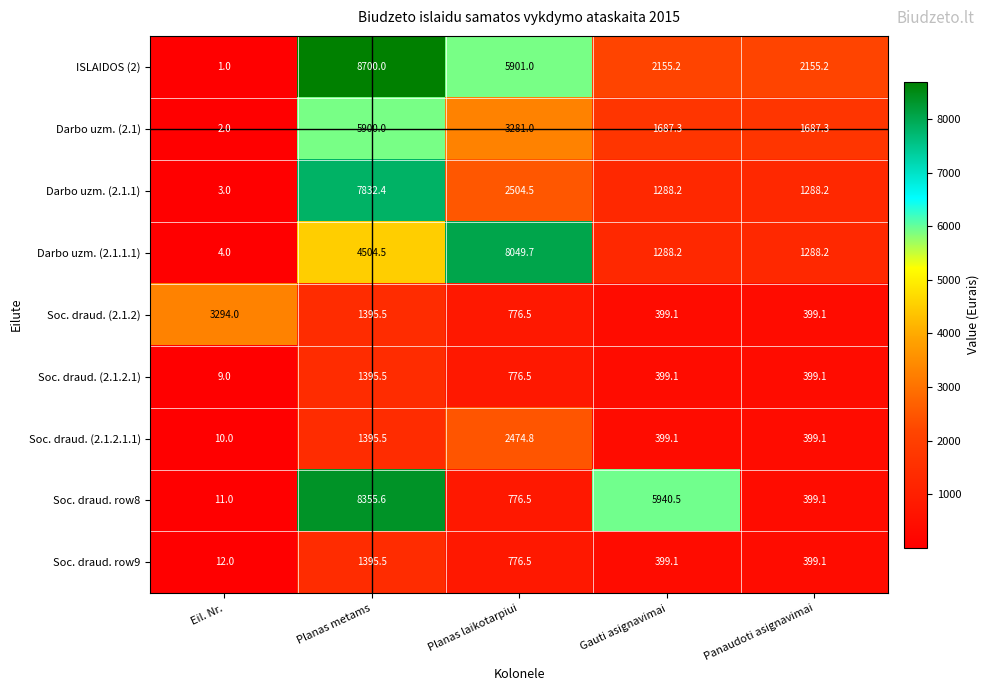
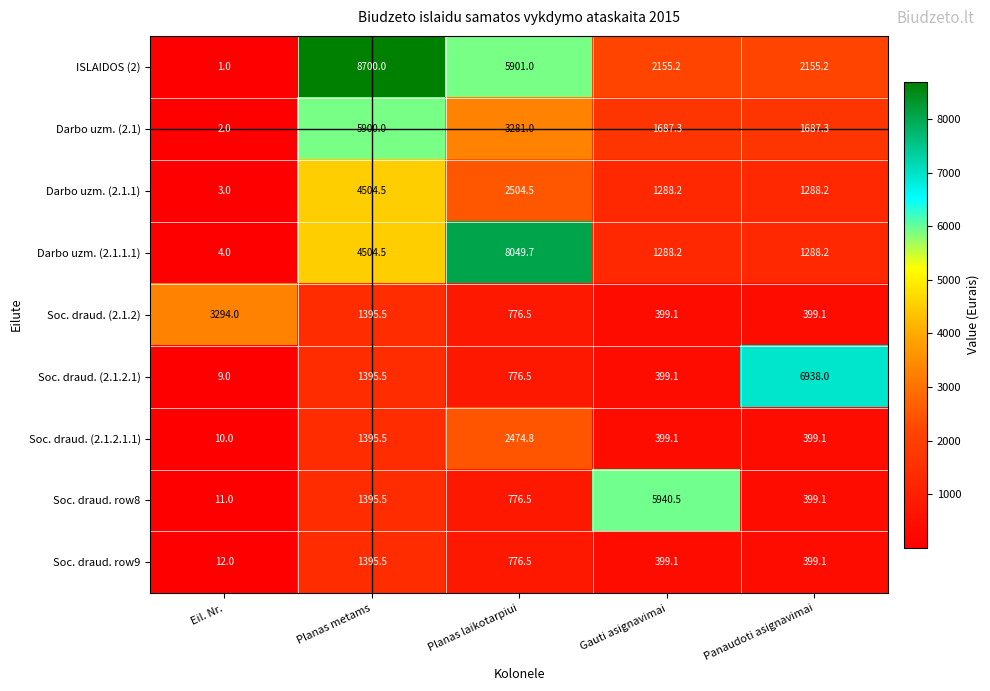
  {
    "ISLAIDOS (2)": {
      "Eil. Nr.": 1.0,
      "Planas metams": 8700.0,
      "Planas laikotarpiui": 5901.0,
      "Gauti asignavimai": 2155.2,
      "Panaudoti asignavimai": 2155.2
    },
    "Darbo uzm. (2.1)": {
      "Eil. Nr.": 2.0,
      "Planas metams": 5900.0,
      "Planas laikotarpiui": 3281.0,
      "Gauti asignavimai": 1687.3,
      "Panaudoti asignavimai": 1687.3
    },
    "Darbo uzm. (2.1.1)": {
      "Eil. Nr.": 3.0,
-     "Planas metams": 7832.4,
+     "Planas metams": 4504.5,
      "Planas laikotarpiui": 2504.5,
      "Gauti asignavimai": 1288.2,
      "Panaudoti asignavimai": 1288.2
    },
    "Darbo uzm. (2.1.1.1)": {
      "Eil. Nr.": 4.0,
      "Planas metams": 4504.5,
      "Planas laikotarpiui": 8049.7,
      "Gauti asignavimai": 1288.2,
      "Panaudoti asignavimai": 1288.2
    },
    "Soc. draud. (2.1.2)": {
      "Eil. Nr.": 3294.0,
      "Planas metams": 1395.5,
      "Planas laikotarpiui": 776.5,
      "Gauti asignavimai": 399.1,
      "Panaudoti asignavimai": 399.1
    },
    "Soc. draud. (2.1.2.1)": {
      "Eil. Nr.": 9.0,
      "Planas metams": 1395.5,
      "Planas laikotarpiui": 776.5,
      "Gauti asignavimai": 399.1,
-     "Panaudoti asignavimai": 399.1
+     "Panaudoti asignavimai": 6938.0
    },
    "Soc. draud. (2.1.2.1.1)": {
      "Eil. Nr.": 10.0,
      "Planas metams": 1395.5,
      "Planas laikotarpiui": 2474.8,
      "Gauti asignavimai": 399.1,
      "Panaudoti asignavimai": 399.1
    },
    "Soc. draud. row8": {
      "Eil. Nr.": 11.0,
-     "Planas metams": 8355.6,
+     "Planas metams": 1395.5,
      "Planas laikotarpiui": 776.5,
      "Gauti asignavimai": 5940.5,
      "Panaudoti asignavimai": 399.1
    },
    "Soc. draud. row9": {
      "Eil. Nr.": 12.0,
      "Planas metams": 1395.5,
      "Planas laikotarpiui": 776.5,
      "Gauti asignavimai": 399.1,
      "Panaudoti asignavimai": 399.1
    }
  }
